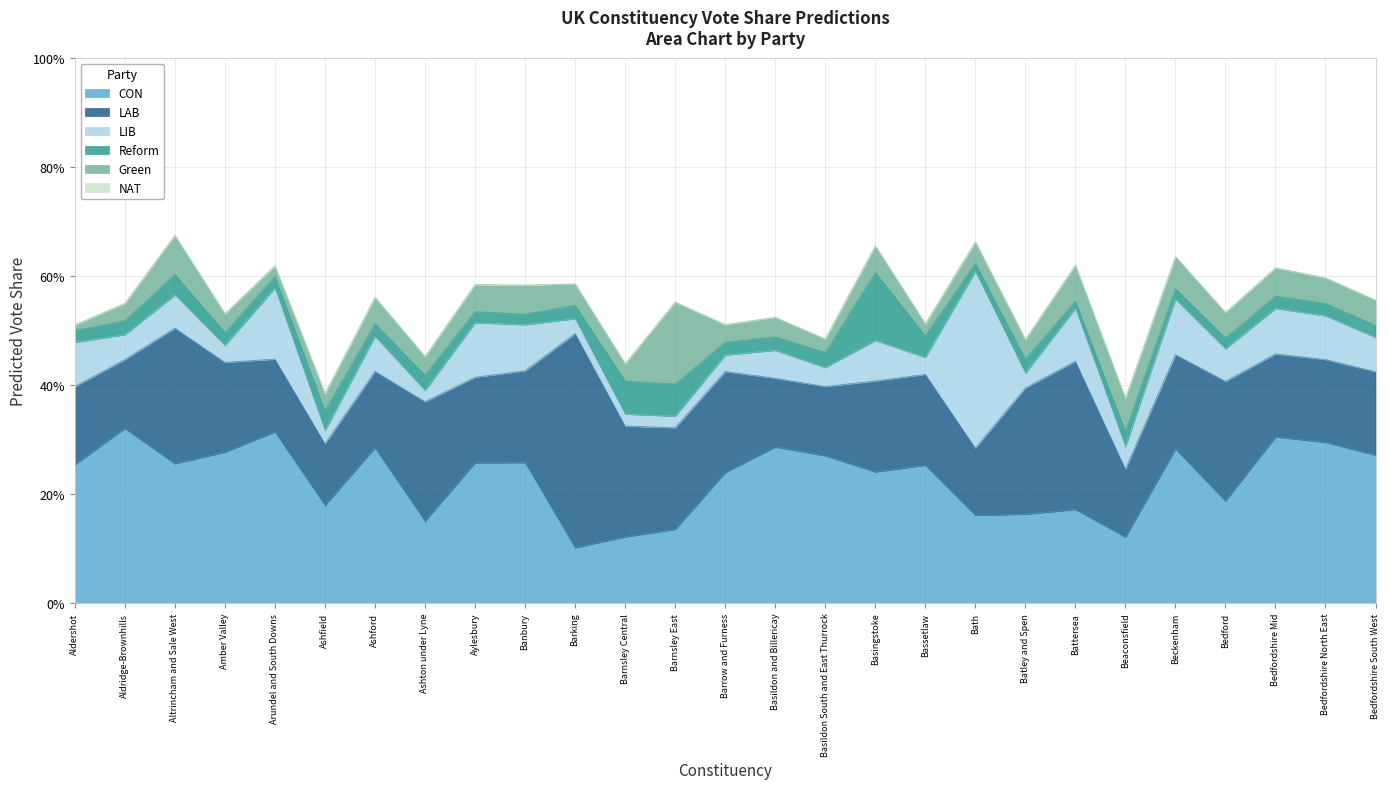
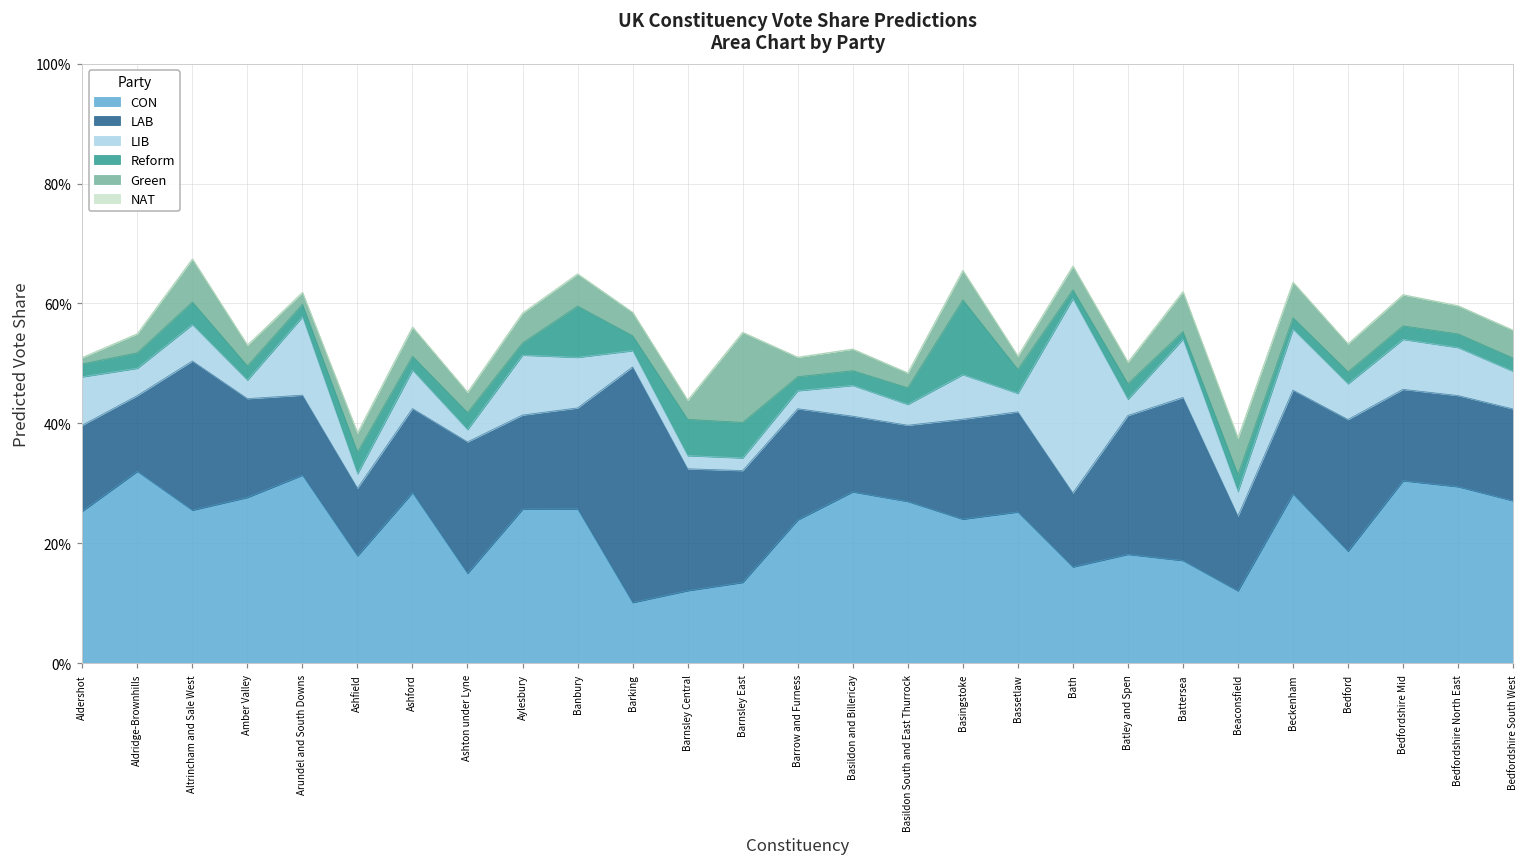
  {
    "CON": {
      "Aldershot": "25%",
      "Aldridge-Brownhills": "32%",
      "Altrincham and Sale West": "26%",
      "Amber Valley": "28%",
      "Arundel and South Downs": "31%",
      "Ashfield": "18%",
      "Ashford": "28%",
      "Ashton under Lyne": "15%",
      "Aylesbury": "26%",
      "Banbury": "26%",
      "Barking": "10%",
      "Barnsley Central": "12%",
      "Barnsley East": "14%",
      "Barrow and Furness": "24%",
      "Basildon and Billericay": "29%",
      "Basildon South and East Thurrock": "27%",
      "Basingstoke": "24%",
      "Bassetlaw": "25%",
      "Bath": "16%",
-     "Batley and Spen": "16%",
+     "Batley and Spen": "18%",
      "Battersea": "17%",
      "Beaconsfield": "12%",
      "Beckenham": "28%",
      "Bedford": "19%",
      "Bedfordshire Mid": "30%",
      "Bedfordshire North East": "29%",
      "Bedfordshire South West": "27%"
    },
    "LAB": {
      "Aldershot": "14%",
      "Aldridge-Brownhills": "13%",
      "Altrincham and Sale West": "25%",
      "Amber Valley": "16%",
      "Arundel and South Downs": "13%",
      "Ashfield": "11%",
      "Ashford": "14%",
      "Ashton under Lyne": "22%",
      "Aylesbury": "16%",
      "Banbury": "17%",
      "Barking": "39%",
      "Barnsley Central": "20%",
      "Barnsley East": "19%",
      "Barrow and Furness": "19%",
      "Basildon and Billericay": "13%",
      "Basildon South and East Thurrock": "13%",
      "Basingstoke": "17%",
      "Bassetlaw": "17%",
      "Bath": "12%",
      "Batley and Spen": "23%",
      "Battersea": "27%",
      "Beaconsfield": "12%",
      "Beckenham": "17%",
      "Bedford": "22%",
      "Bedfordshire Mid": "15%",
      "Bedfordshire North East": "15%",
      "Bedfordshire South West": "15%"
    },
    "Reform": {
      "Aldershot": "2%",
      "Aldridge-Brownhills": "3%",
      "Altrincham and Sale West": "4%",
      "Amber Valley": "2%",
      "Arundel and South Downs": "2%",
      "Ashfield": "4%",
      "Ashford": "2%",
      "Ashton under Lyne": "3%",
      "Aylesbury": "2%",
-     "Banbury": "2%",
+     "Banbury": "9%",
      "Barking": "2%",
      "Barnsley Central": "6%",
      "Barnsley East": "6%",
      "Barrow and Furness": "2%",
      "Basildon and Billericay": "2%",
      "Basildon South and East Thurrock": "3%",
      "Basingstoke": "12%",
      "Bassetlaw": "4%",
      "Bath": "1%",
      "Batley and Spen": "3%",
      "Battersea": "1%",
      "Beaconsfield": "3%",
      "Beckenham": "2%",
      "Bedford": "2%",
      "Bedfordshire Mid": "2%",
      "Bedfordshire North East": "2%",
      "Bedfordshire South West": "2%"
    }
  }
